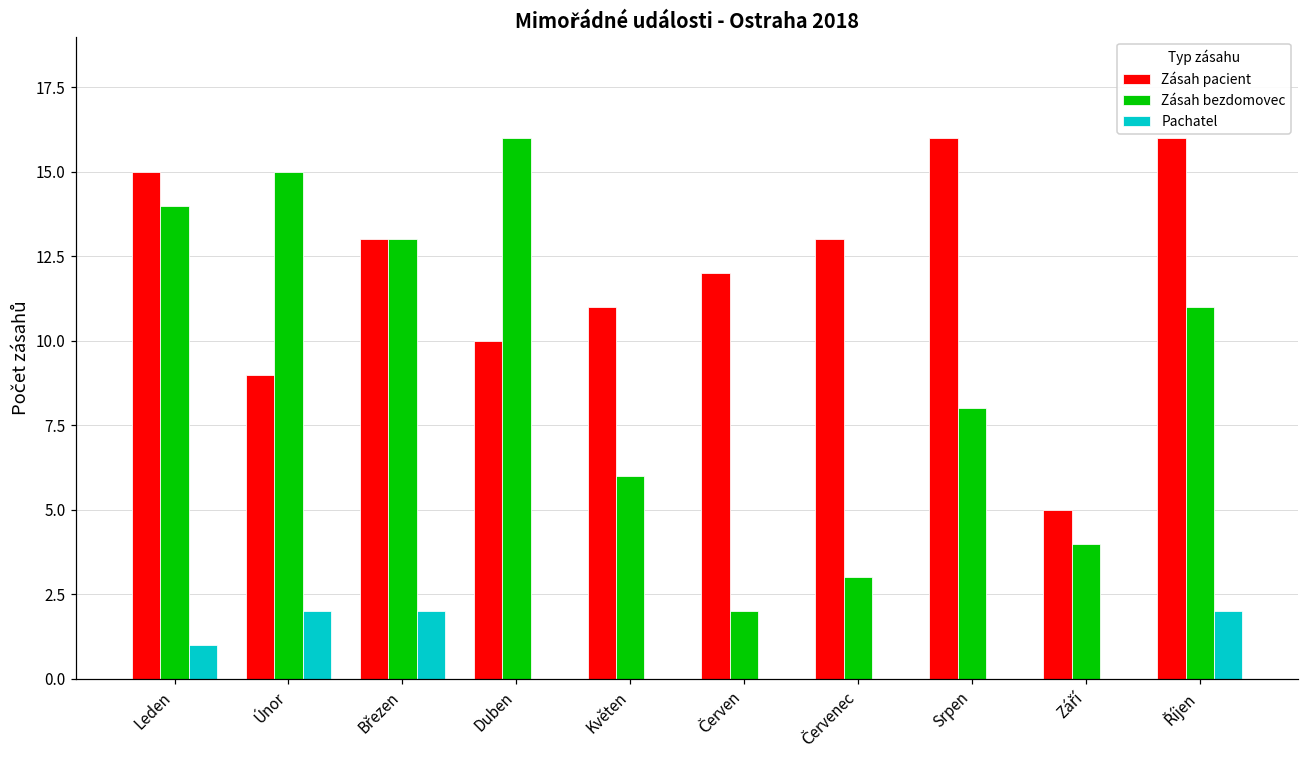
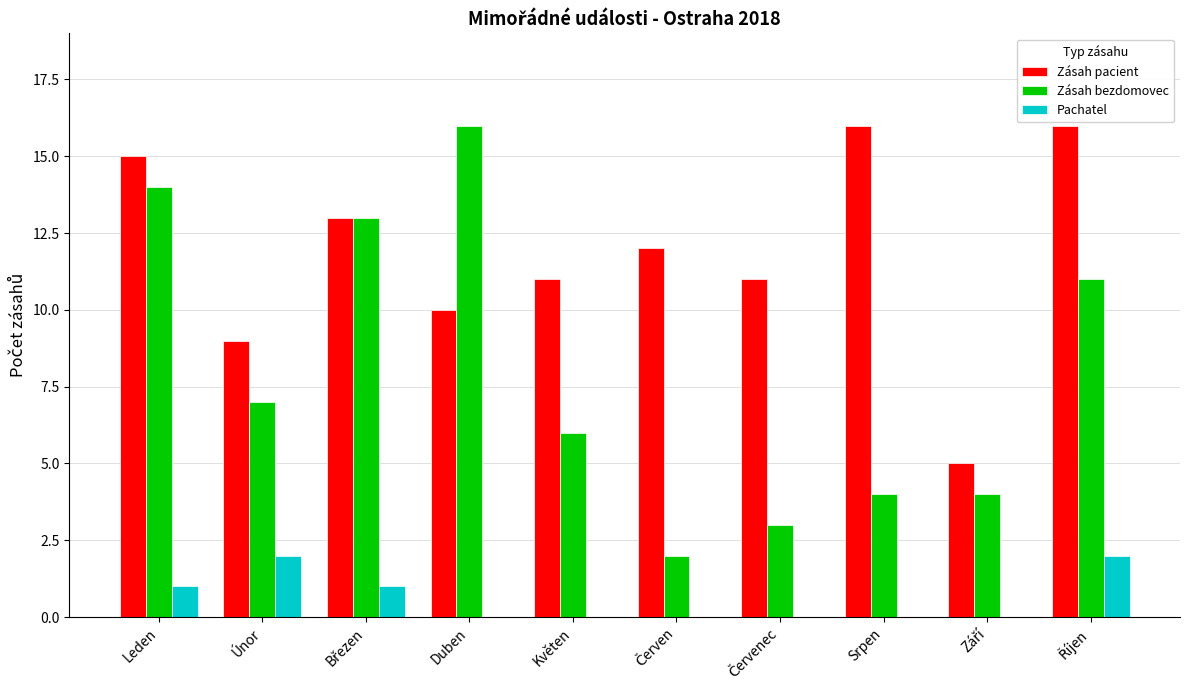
  {
    "Zásah pacient": {
      "Leden": 15,
      "Únor": 9,
      "Březen": 13,
      "Duben": 10,
      "Květen": 11,
      "Červen": 12,
-     "Červenec": 13,
+     "Červenec": 11,
      "Srpen": 16,
      "Září": 5,
      "Říjen": 16
    },
    "Zásah bezdomovec": {
      "Leden": 14,
-     "Únor": 15,
+     "Únor": 7,
      "Březen": 13,
      "Duben": 16,
      "Květen": 6,
      "Červen": 2,
      "Červenec": 3,
-     "Srpen": 8,
+     "Srpen": 4,
      "Září": 4,
      "Říjen": 11
    },
    "Pachatel": {
      "Leden": 1,
      "Únor": 2,
-     "Březen": 2,
+     "Březen": 1,
      "Duben": 0,
      "Květen": 0,
      "Červen": 0,
      "Červenec": 0,
      "Srpen": 0,
      "Září": 0,
      "Říjen": 2
    }
  }
